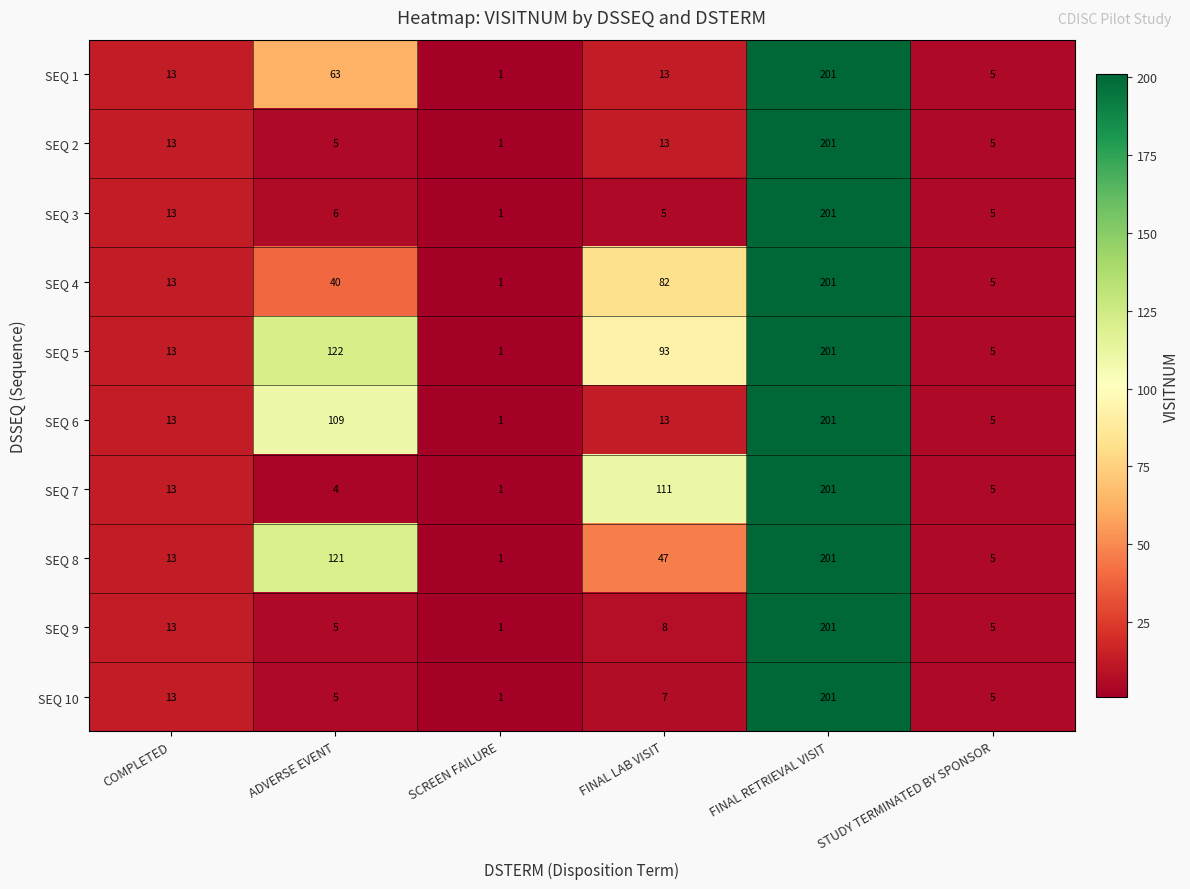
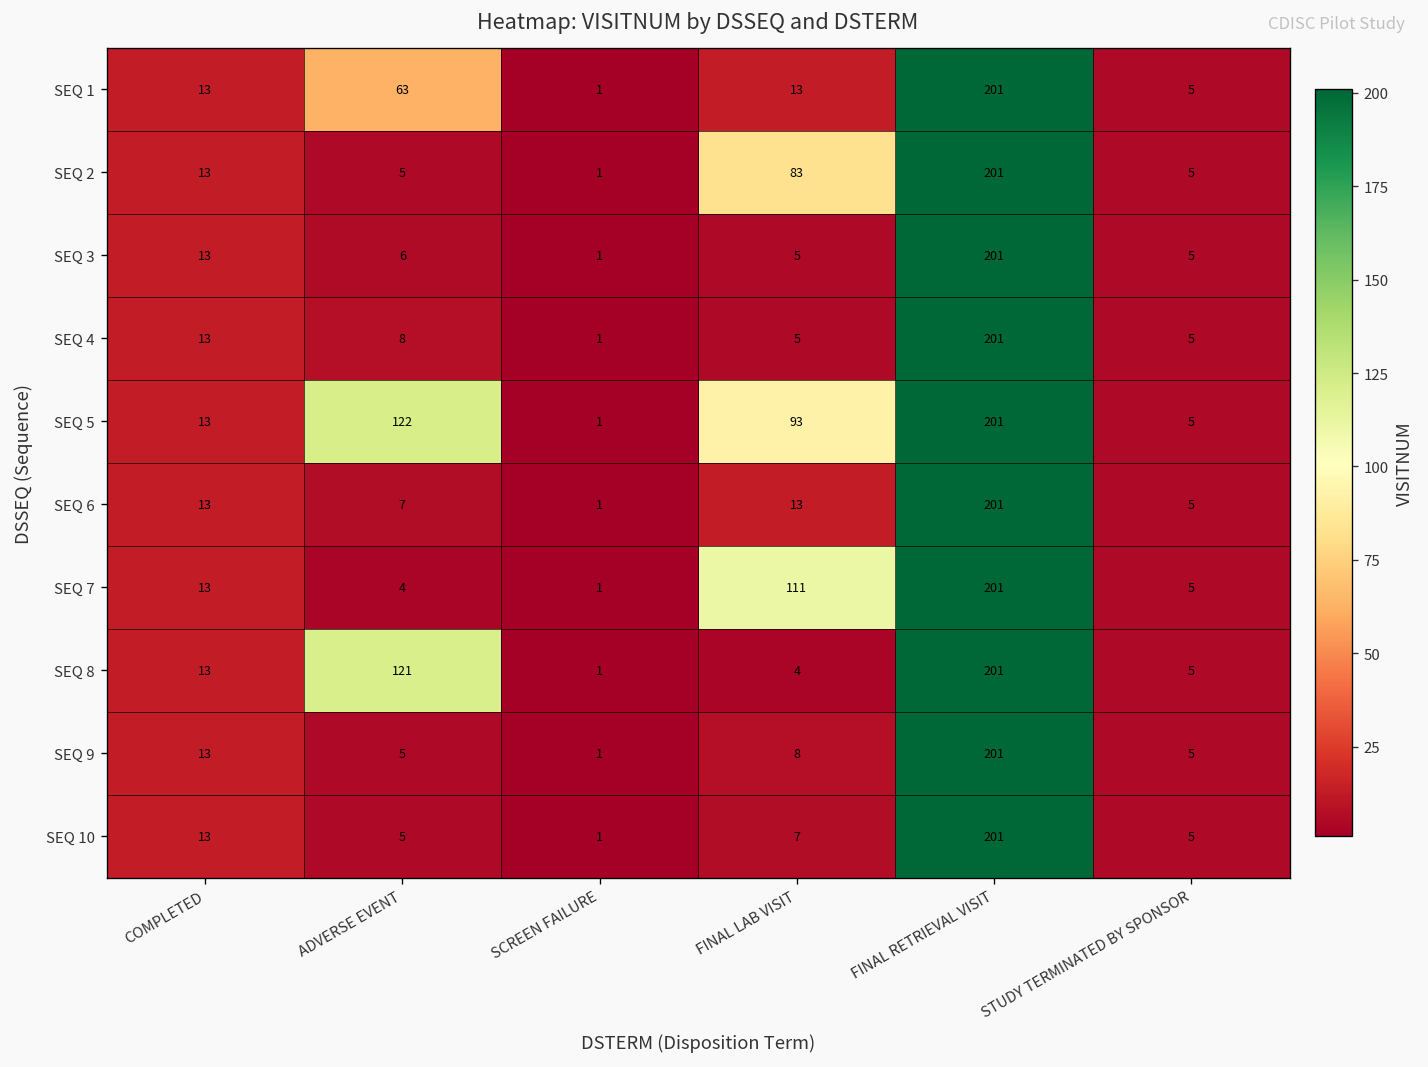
  {
    "SEQ 1": {
      "COMPLETED": 13,
      "ADVERSE EVENT": 63,
      "SCREEN FAILURE": 1,
      "FINAL LAB VISIT": 13,
      "FINAL RETRIEVAL VISIT": 201,
      "STUDY TERMINATED BY SPONSOR": 5
    },
    "SEQ 2": {
      "COMPLETED": 13,
      "ADVERSE EVENT": 5,
      "SCREEN FAILURE": 1,
-     "FINAL LAB VISIT": 13,
+     "FINAL LAB VISIT": 83,
      "FINAL RETRIEVAL VISIT": 201,
      "STUDY TERMINATED BY SPONSOR": 5
    },
    "SEQ 3": {
      "COMPLETED": 13,
      "ADVERSE EVENT": 6,
      "SCREEN FAILURE": 1,
      "FINAL LAB VISIT": 5,
      "FINAL RETRIEVAL VISIT": 201,
      "STUDY TERMINATED BY SPONSOR": 5
    },
    "SEQ 4": {
      "COMPLETED": 13,
-     "ADVERSE EVENT": 40,
+     "ADVERSE EVENT": 8,
      "SCREEN FAILURE": 1,
-     "FINAL LAB VISIT": 82,
+     "FINAL LAB VISIT": 5,
      "FINAL RETRIEVAL VISIT": 201,
      "STUDY TERMINATED BY SPONSOR": 5
    },
    "SEQ 5": {
      "COMPLETED": 13,
      "ADVERSE EVENT": 122,
      "SCREEN FAILURE": 1,
      "FINAL LAB VISIT": 93,
      "FINAL RETRIEVAL VISIT": 201,
      "STUDY TERMINATED BY SPONSOR": 5
    },
    "SEQ 6": {
      "COMPLETED": 13,
-     "ADVERSE EVENT": 109,
+     "ADVERSE EVENT": 7,
      "SCREEN FAILURE": 1,
      "FINAL LAB VISIT": 13,
      "FINAL RETRIEVAL VISIT": 201,
      "STUDY TERMINATED BY SPONSOR": 5
    },
    "SEQ 7": {
      "COMPLETED": 13,
      "ADVERSE EVENT": 4,
      "SCREEN FAILURE": 1,
      "FINAL LAB VISIT": 111,
      "FINAL RETRIEVAL VISIT": 201,
      "STUDY TERMINATED BY SPONSOR": 5
    },
    "SEQ 8": {
      "COMPLETED": 13,
      "ADVERSE EVENT": 121,
      "SCREEN FAILURE": 1,
-     "FINAL LAB VISIT": 47,
+     "FINAL LAB VISIT": 4,
      "FINAL RETRIEVAL VISIT": 201,
      "STUDY TERMINATED BY SPONSOR": 5
    },
    "SEQ 9": {
      "COMPLETED": 13,
      "ADVERSE EVENT": 5,
      "SCREEN FAILURE": 1,
      "FINAL LAB VISIT": 8,
      "FINAL RETRIEVAL VISIT": 201,
      "STUDY TERMINATED BY SPONSOR": 5
    },
    "SEQ 10": {
      "COMPLETED": 13,
      "ADVERSE EVENT": 5,
      "SCREEN FAILURE": 1,
      "FINAL LAB VISIT": 7,
      "FINAL RETRIEVAL VISIT": 201,
      "STUDY TERMINATED BY SPONSOR": 5
    }
  }
